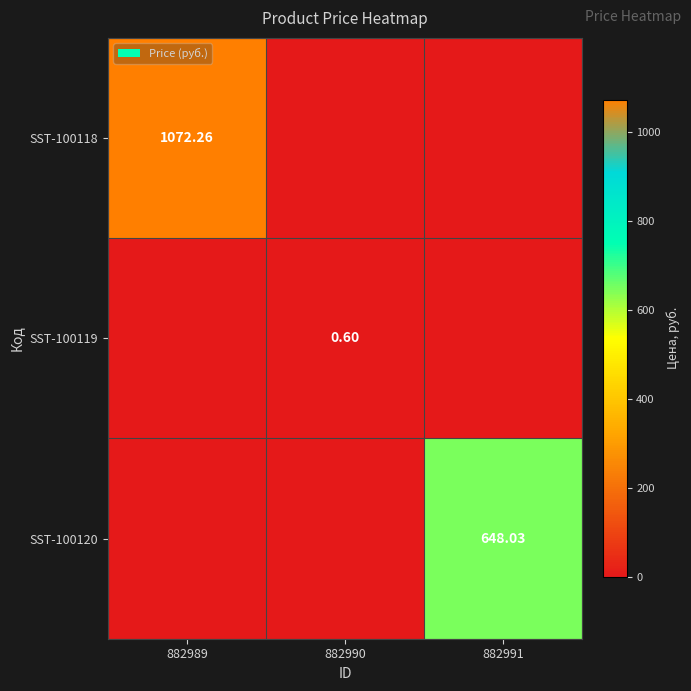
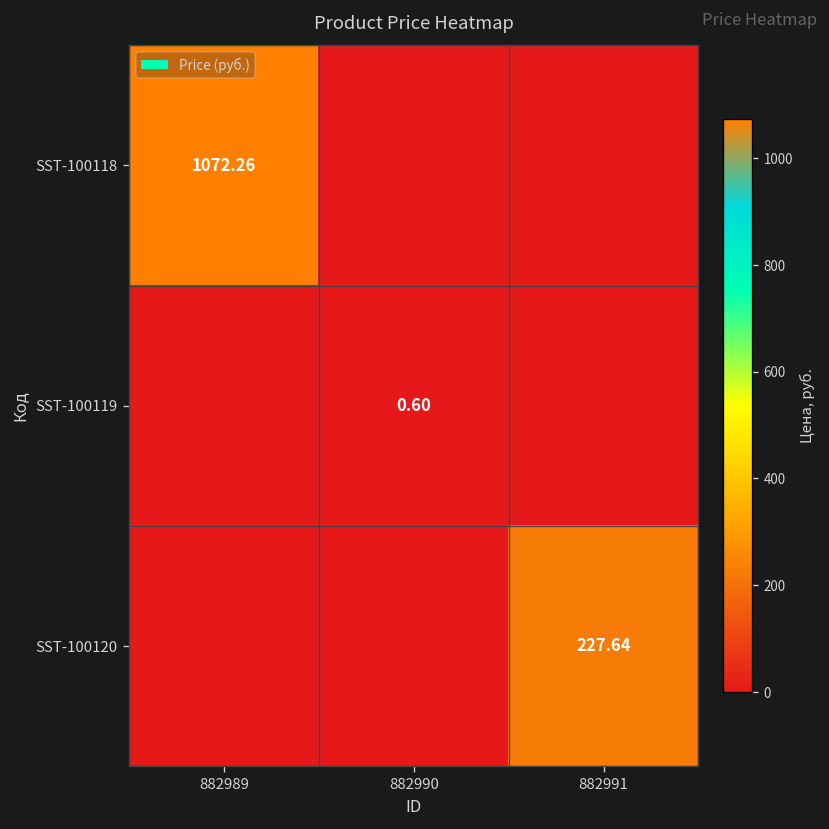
  {
    "SST-100118": {
      "882989": 1072.26
    },
    "SST-100119": {
      "882990": 0.60
    },
    "SST-100120": {
-     "882991": 648.03
+     "882991": 227.64
    }
  }
